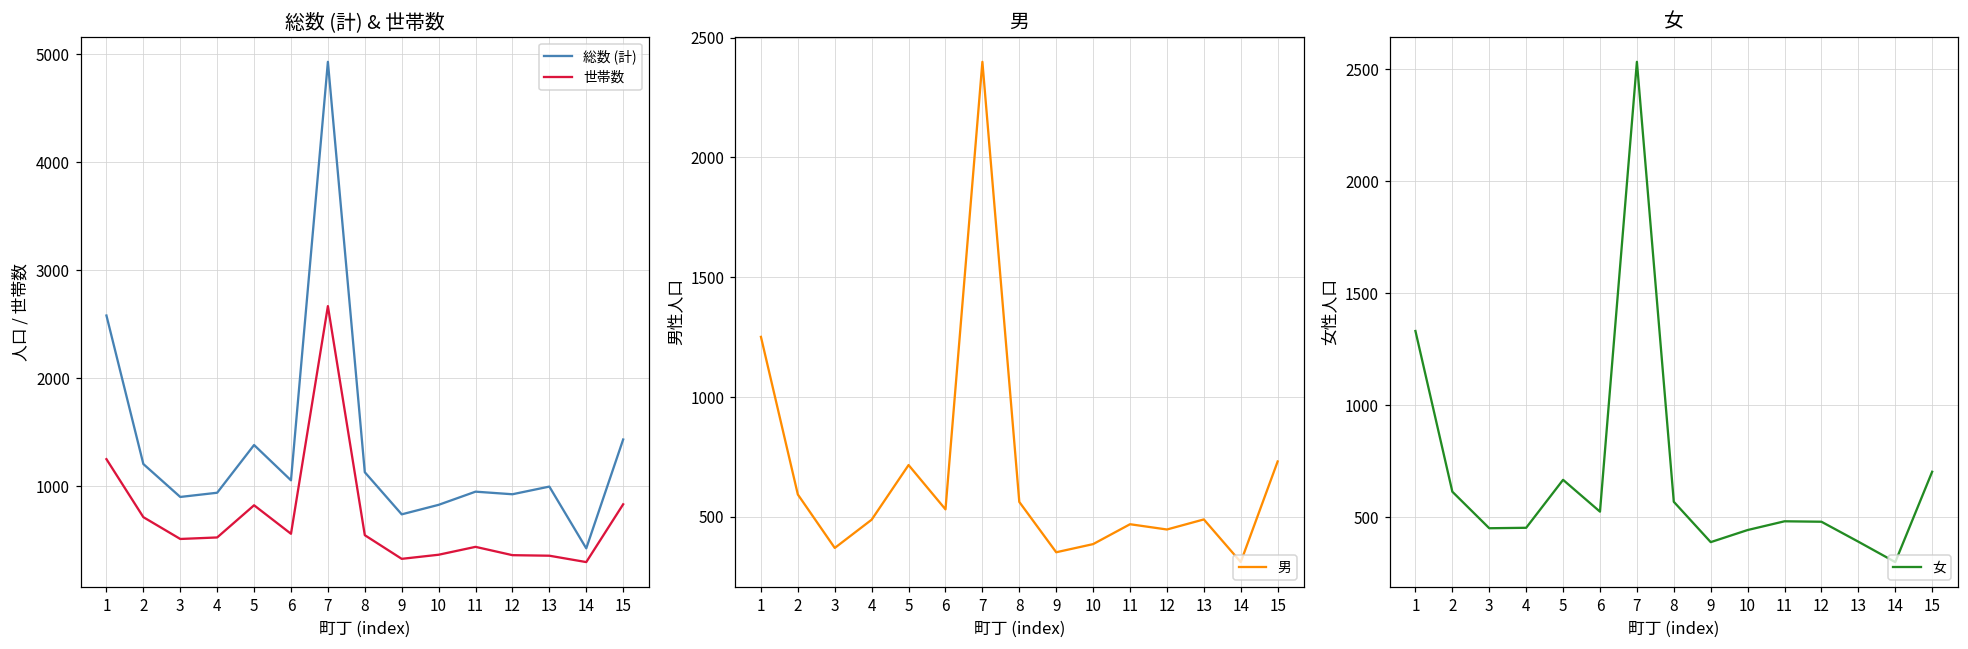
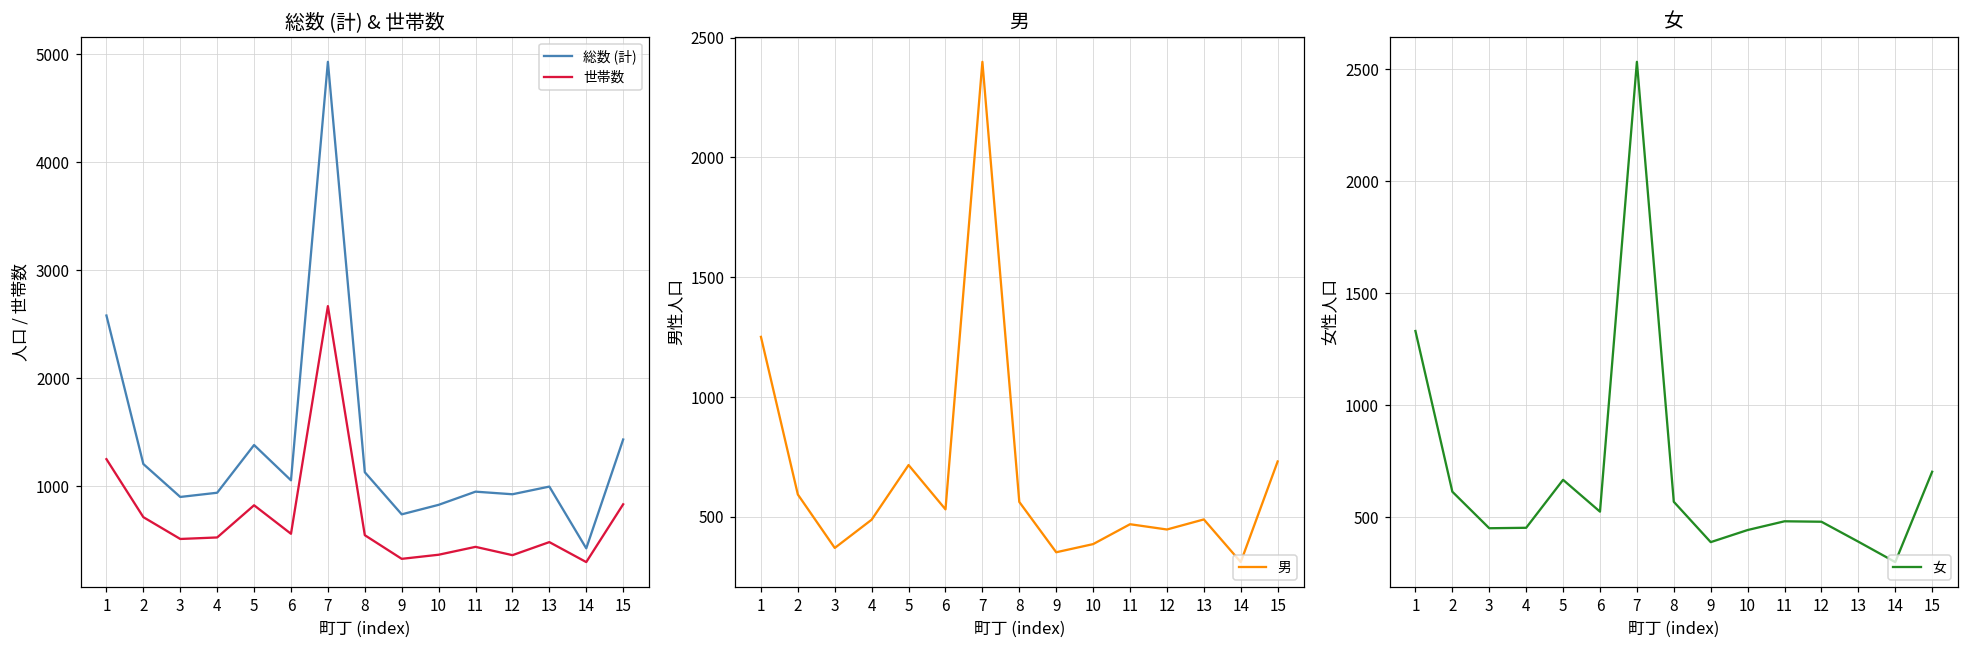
  {
    "総数 (計) & 世帯数": {
      "総数 (計)": {
        "1": 2600,
        "2": 1200,
        "3": 900,
        "4": 900,
        "5": 1400,
        "6": 1100,
        "7": 4900,
        "8": 1100,
        "9": 700,
        "10": 800,
        "11": 1000,
        "12": 900,
        "13": 1000,
        "14": 400,
        "15": 1400
      },
      "世帯数": {
        "1": 1300,
        "2": 700,
        "3": 500,
        "4": 500,
        "5": 800,
        "6": 600,
        "7": 2700,
        "8": 500,
        "9": 300,
        "10": 400,
        "11": 400,
        "12": 400,
-       "13": 400,
+       "13": 500,
        "14": 300,
        "15": 800
      }
    },
    "男": {
      "1": 1250,
      "2": 590,
      "3": 370,
      "4": 490,
      "5": 720,
      "6": 530,
      "7": 2400,
      "8": 560,
      "9": 350,
      "10": 390,
      "11": 470,
      "12": 450,
      "13": 490,
      "15": 730
    },
    "女": {
      "1": 1330,
      "2": 620,
      "3": 450,
      "4": 450,
      "5": 670,
      "6": 530,
      "7": 2530,
      "8": 570,
      "9": 390,
      "10": 440,
      "11": 480,
      "12": 480,
      "13": 390,
      "15": 700
    }
  }
